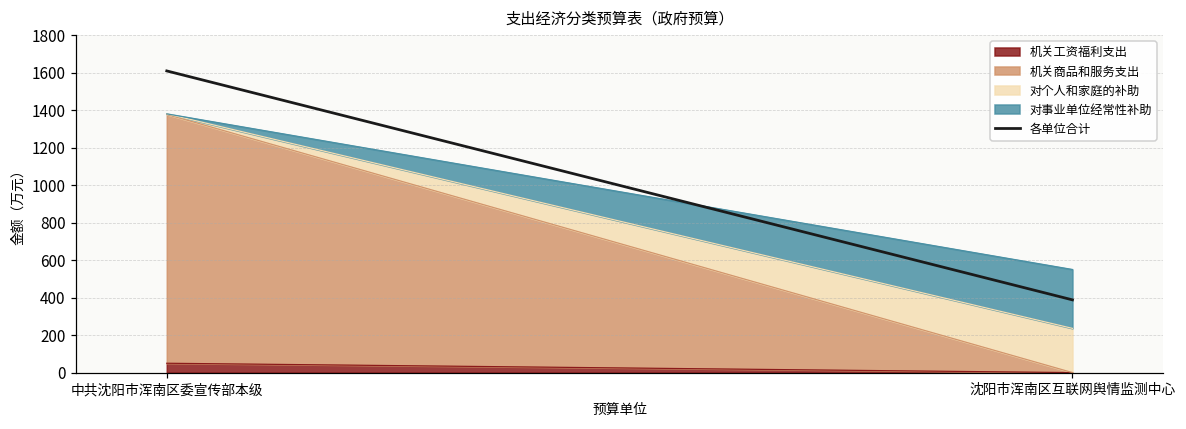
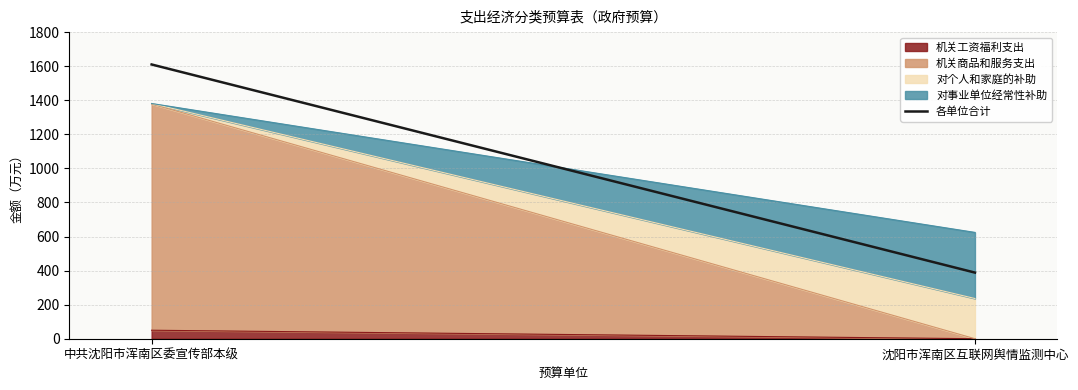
  {
    "机关工资福利支出": {
      "中共沈阳市浑南区委宣传部本级": 50
    },
    "对个人和家庭的补助": {
      "沈阳市浑南区互联网舆情监测中心": 240
    },
    "对事业单位经常性补助": {
-     "沈阳市浑南区互联网舆情监测中心": 310
+     "沈阳市浑南区互联网舆情监测中心": 390
    },
    "各单位合计": {
      "中共沈阳市浑南区委宣传部本级": 1610,
      "沈阳市浑南区互联网舆情监测中心": 390
    }
  }
